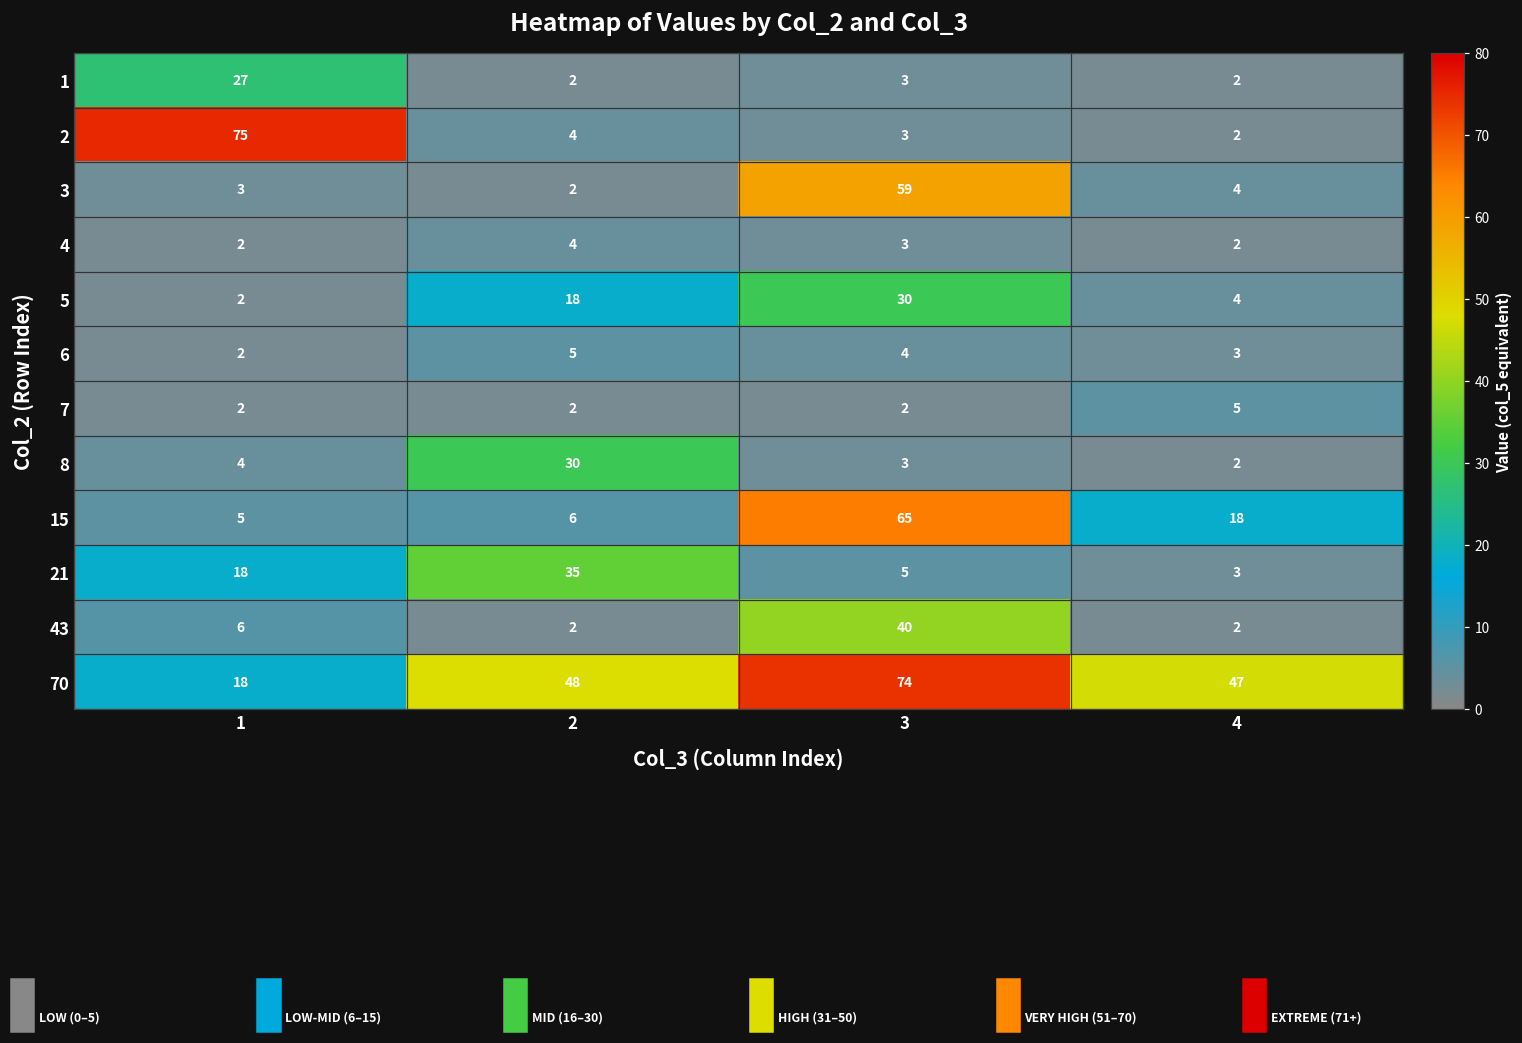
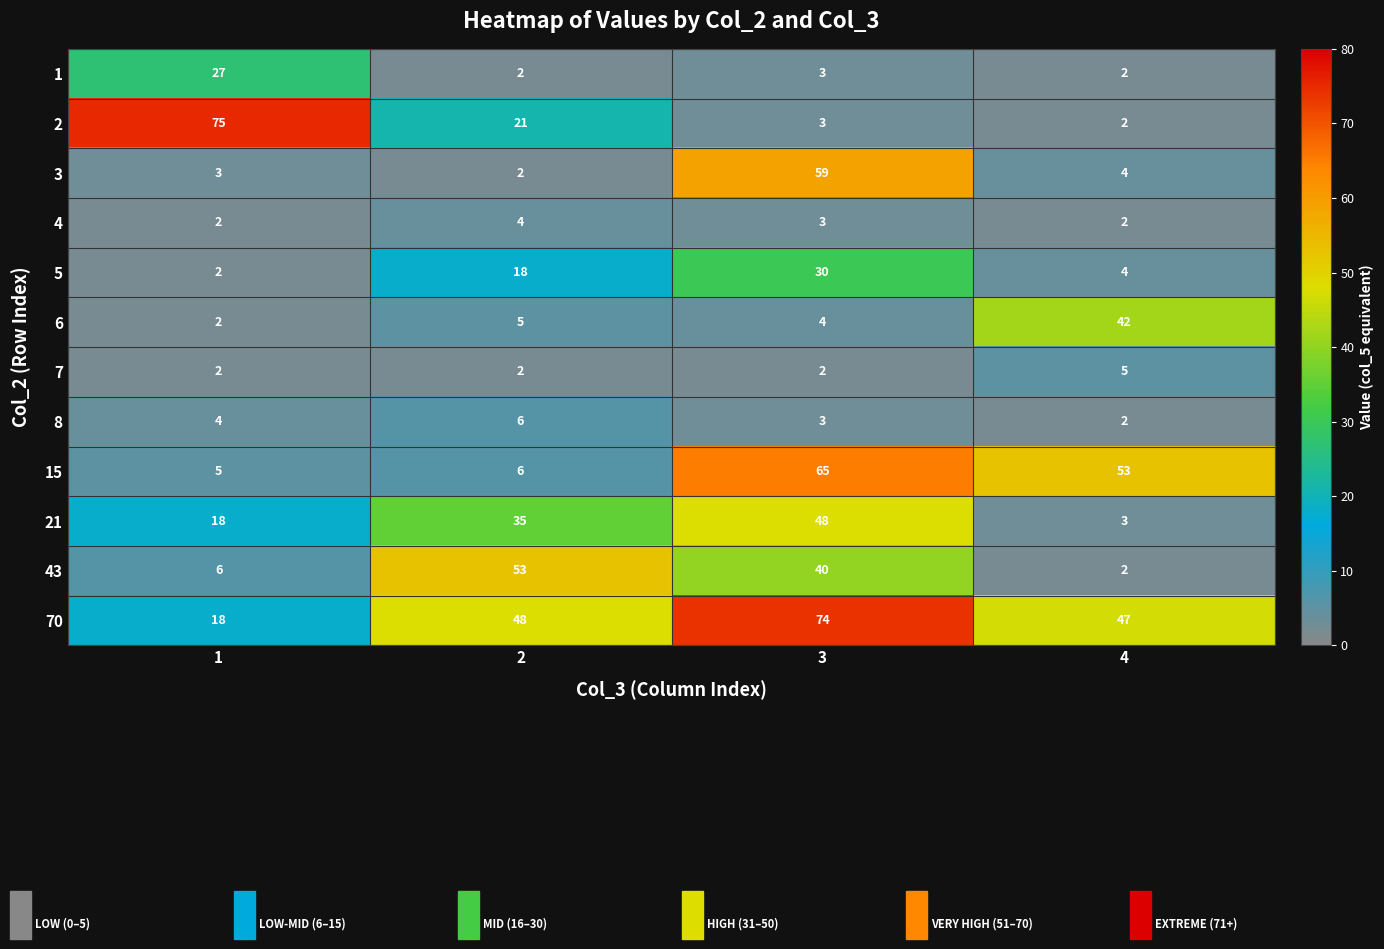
  {
    "1": {
      "1": 27,
      "2": 2,
      "3": 3,
      "4": 2
    },
    "2": {
      "1": 75,
-     "2": 4,
+     "2": 21,
      "3": 3,
      "4": 2
    },
    "3": {
      "1": 3,
      "2": 2,
      "3": 59,
      "4": 4
    },
    "4": {
      "1": 2,
      "2": 4,
      "3": 3,
      "4": 2
    },
    "5": {
      "1": 2,
      "2": 18,
      "3": 30,
      "4": 4
    },
    "6": {
      "1": 2,
      "2": 5,
      "3": 4,
-     "4": 3
+     "4": 42
    },
    "7": {
      "1": 2,
      "2": 2,
      "3": 2,
      "4": 5
    },
    "8": {
      "1": 4,
-     "2": 30,
+     "2": 6,
      "3": 3,
      "4": 2
    },
    "15": {
      "1": 5,
      "2": 6,
      "3": 65,
-     "4": 18
+     "4": 53
    },
    "21": {
      "1": 18,
      "2": 35,
-     "3": 5,
+     "3": 48,
      "4": 3
    },
    "43": {
      "1": 6,
-     "2": 2,
+     "2": 53,
      "3": 40,
      "4": 2
    },
    "70": {
      "1": 18,
      "2": 48,
      "3": 74,
      "4": 47
    }
  }
